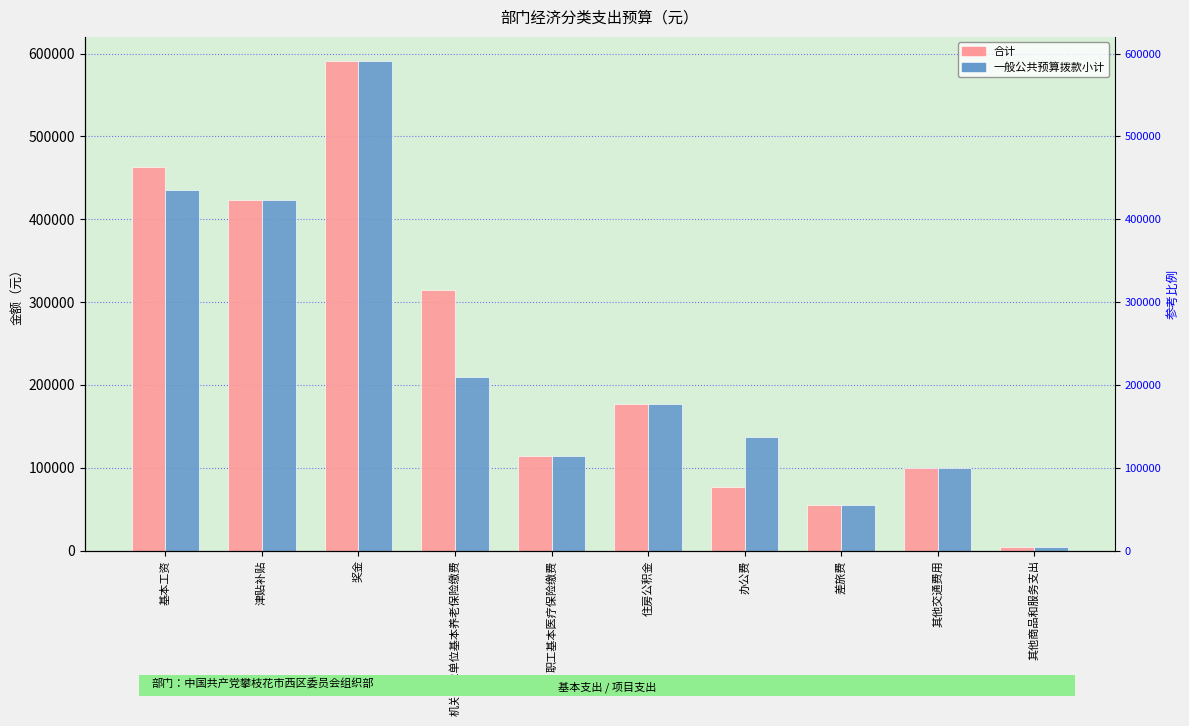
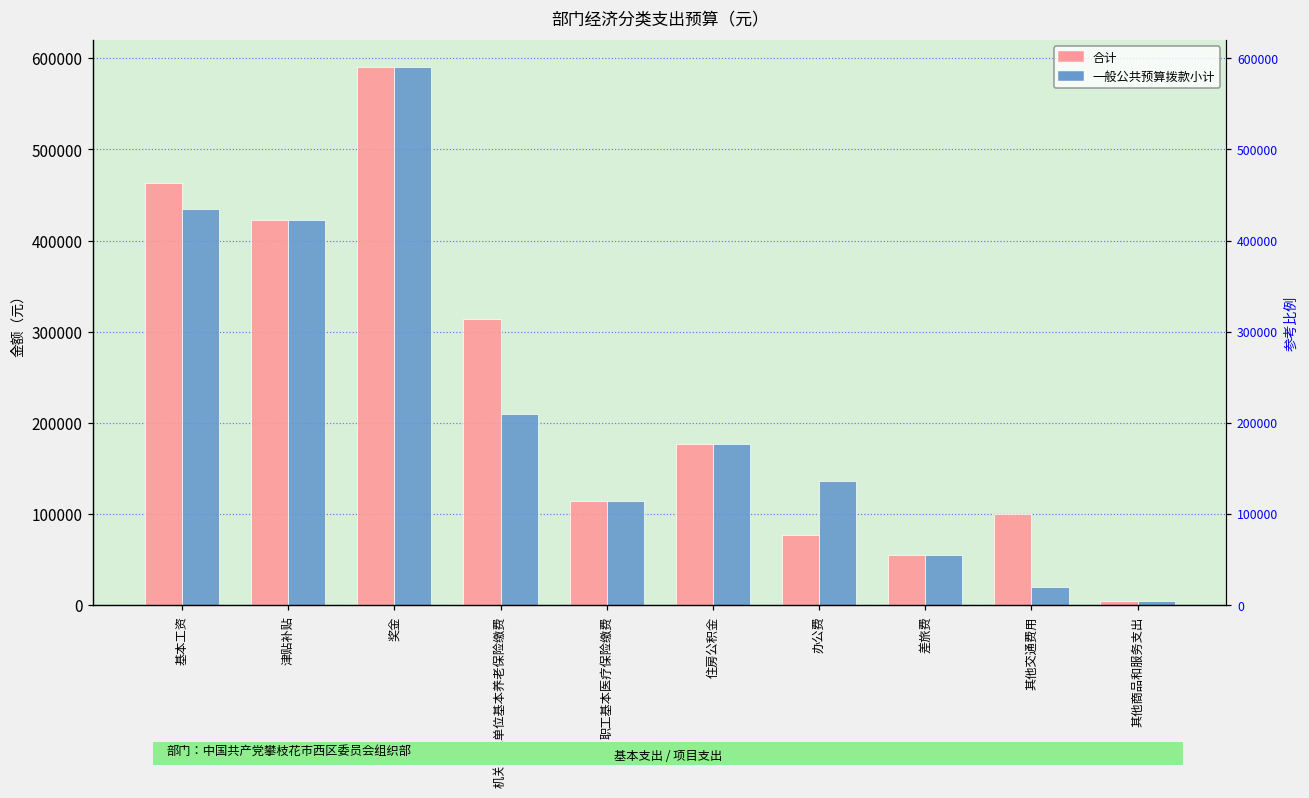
  {
    "合计": {
      "基本工资": 460000,
      "津贴补贴": 420000,
      "奖金": 590000,
      "机关事业单位基本养老保险缴费": 310000,
      "职工基本医疗保险缴费": 110000,
      "住房公积金": 180000,
      "办公费": 80000,
      "差旅费": 60000,
      "其他交通费用": 100000,
      "其他商品和服务支出": 0
    },
    "一般公共预算拨款小计": {
      "基本工资": 430000,
      "津贴补贴": 420000,
      "奖金": 590000,
      "机关事业单位基本养老保险缴费": 210000,
      "职工基本医疗保险缴费": 110000,
      "住房公积金": 180000,
      "办公费": 140000,
      "差旅费": 60000,
-     "其他交通费用": 100000,
+     "其他交通费用": 20000,
      "其他商品和服务支出": 0
    }
  }
